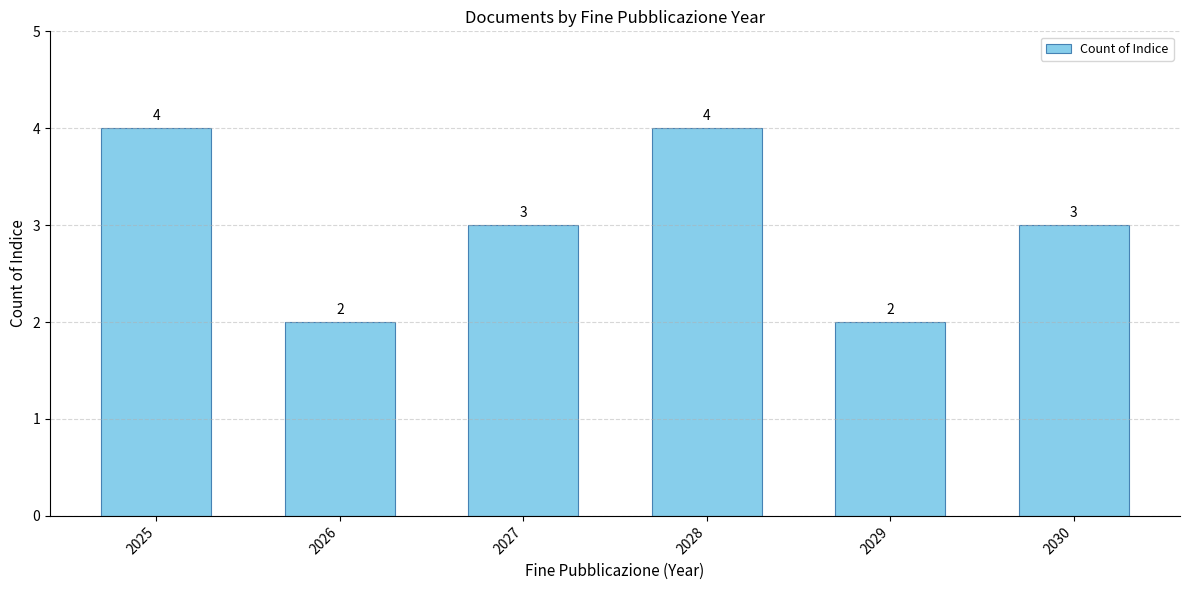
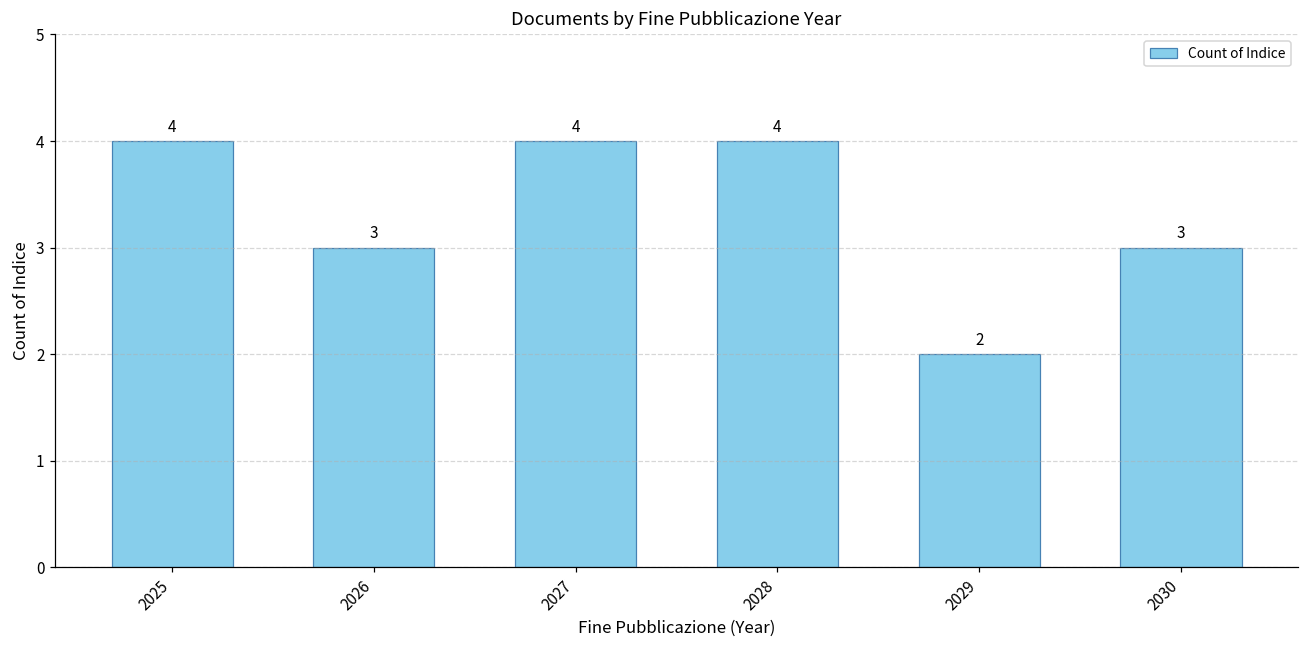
  {
    "2025": 4,
-   "2026": 2,
-   "2027": 3,
+   "2026": 3,
+   "2027": 4,
    "2028": 4,
    "2029": 2,
    "2030": 3
  }
